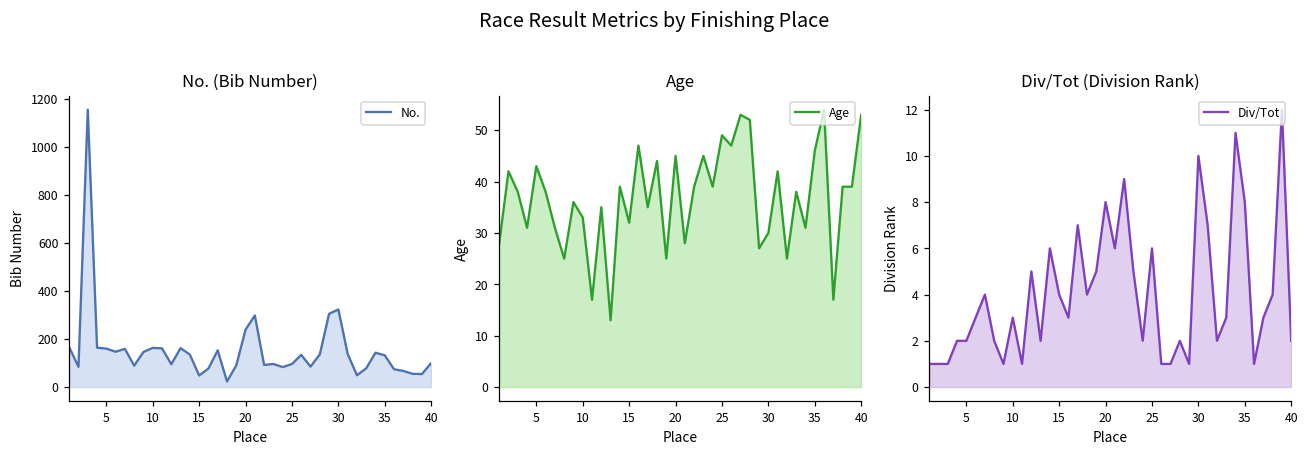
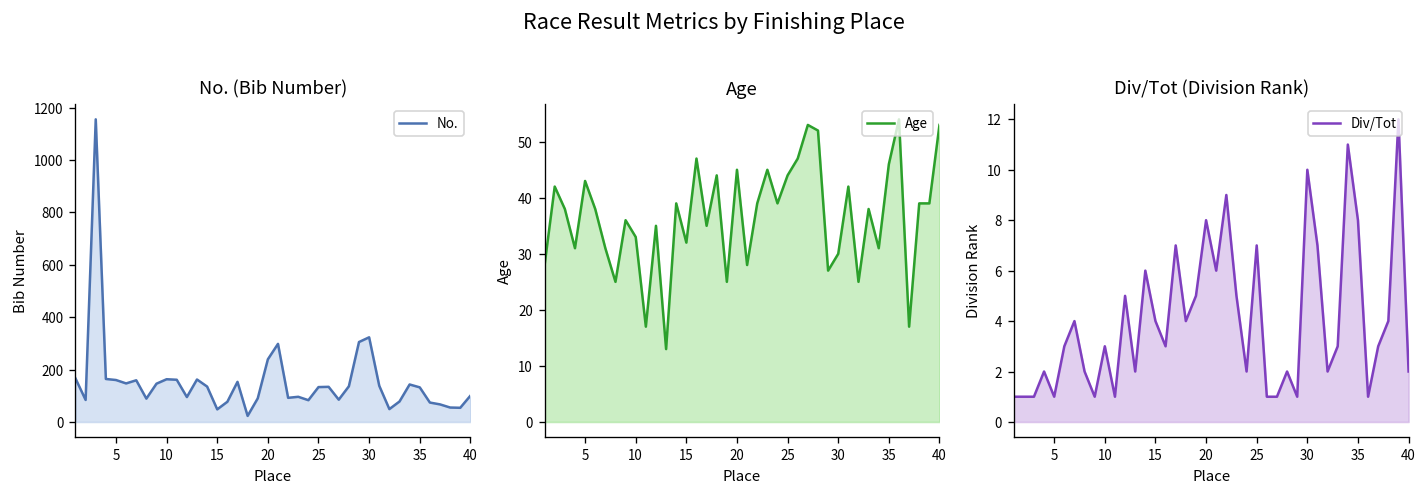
  {
    "No. (Bib Number)": {
      "5": 160,
      "10": 160,
      "15": 50,
      "20": 240,
-     "25": 100,
+     "25": 130,
      "30": 320,
      "35": 130,
      "40": 100
    },
    "Age": {
      "5": 43,
      "10": 33,
      "15": 32,
      "20": 45,
-     "25": 49,
+     "25": 44,
      "30": 30,
      "35": 46,
      "40": 53
    },
    "Div/Tot (Division Rank)": {
-     "5": 2,
+     "5": 1,
      "10": 3,
      "15": 4,
      "20": 8,
-     "25": 6,
+     "25": 7,
      "30": 10,
      "35": 8,
      "40": 2
    }
  }
